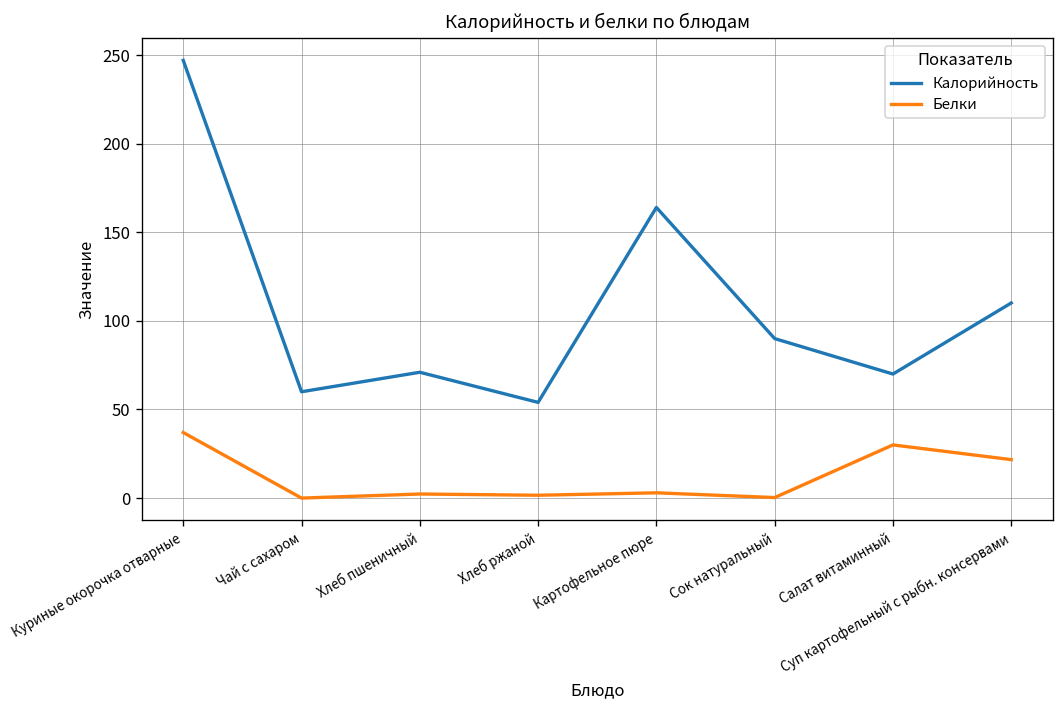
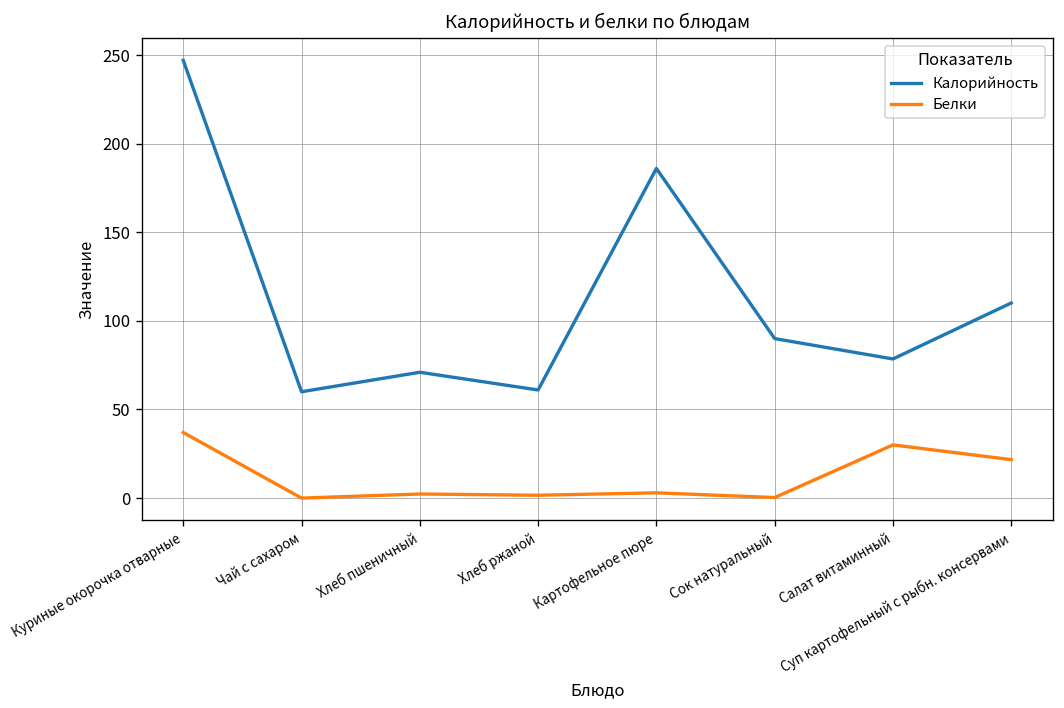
  {
    "Калорийность": {
      "Куриные окорочка отварные": 247,
      "Чай с сахаром": 60,
      "Хлеб пшеничный": 71,
-     "Хлеб ржаной": 54,
-     "Картофельное пюре": 164,
+     "Хлеб ржаной": 61,
+     "Картофельное пюре": 186,
      "Сок натуральный": 90,
-     "Салат витаминный": 70,
+     "Салат витаминный": 79,
      "Суп картофельный с рыбн. консервами": 110
    },
    "Белки": {
      "Куриные окорочка отварные": 37,
      "Чай с сахаром": 0,
      "Хлеб пшеничный": 2,
      "Хлеб ржаной": 2,
      "Картофельное пюре": 3,
      "Сок натуральный": 0,
      "Салат витаминный": 30,
      "Суп картофельный с рыбн. консервами": 22
    }
  }
